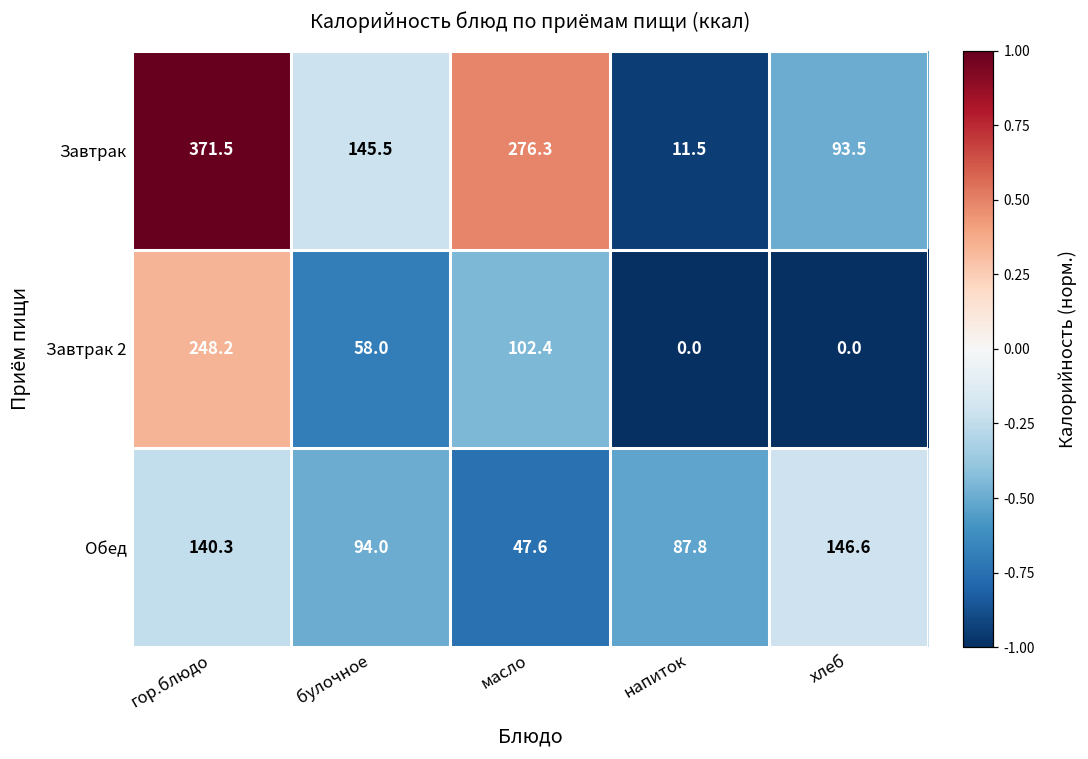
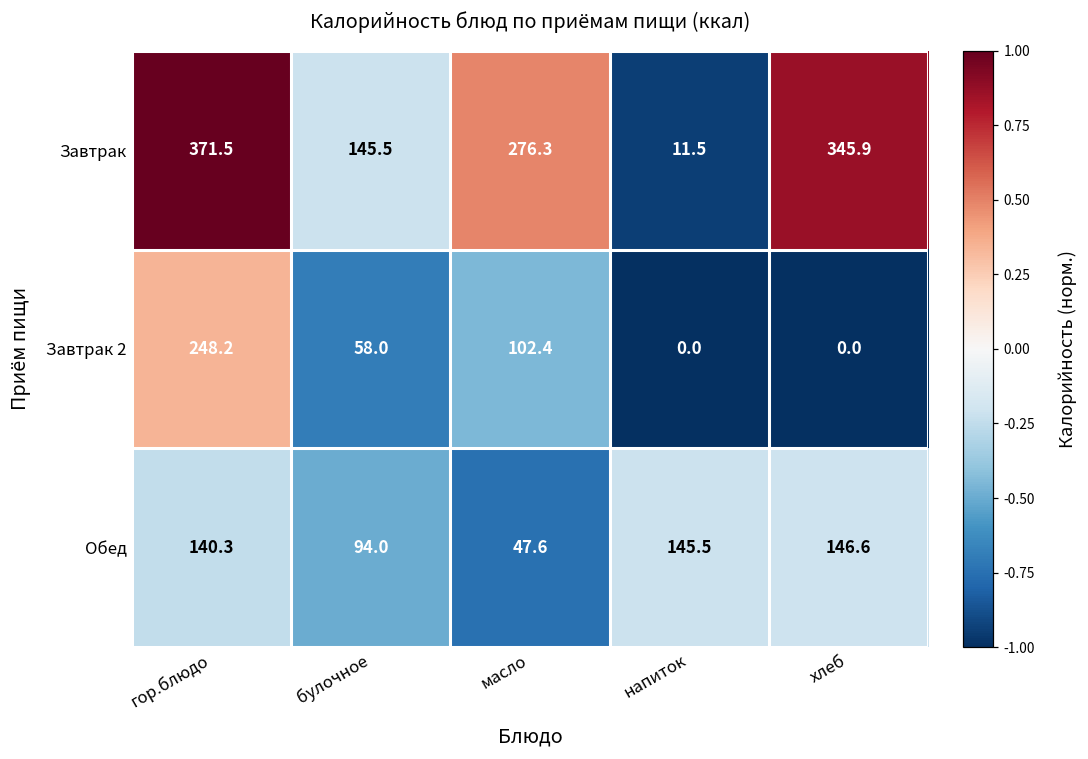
  {
    "Завтрак": {
      "гор.блюдо": 371.5,
      "булочное": 145.5,
      "масло": 276.3,
      "напиток": 11.5,
-     "хлеб": 93.5
+     "хлеб": 345.9
    },
    "Завтрак 2": {
      "гор.блюдо": 248.2,
      "булочное": 58.0,
      "масло": 102.4,
      "напиток": 0.0,
      "хлеб": 0.0
    },
    "Обед": {
      "гор.блюдо": 140.3,
      "булочное": 94.0,
      "масло": 47.6,
-     "напиток": 87.8,
+     "напиток": 145.5,
      "хлеб": 146.6
    }
  }
